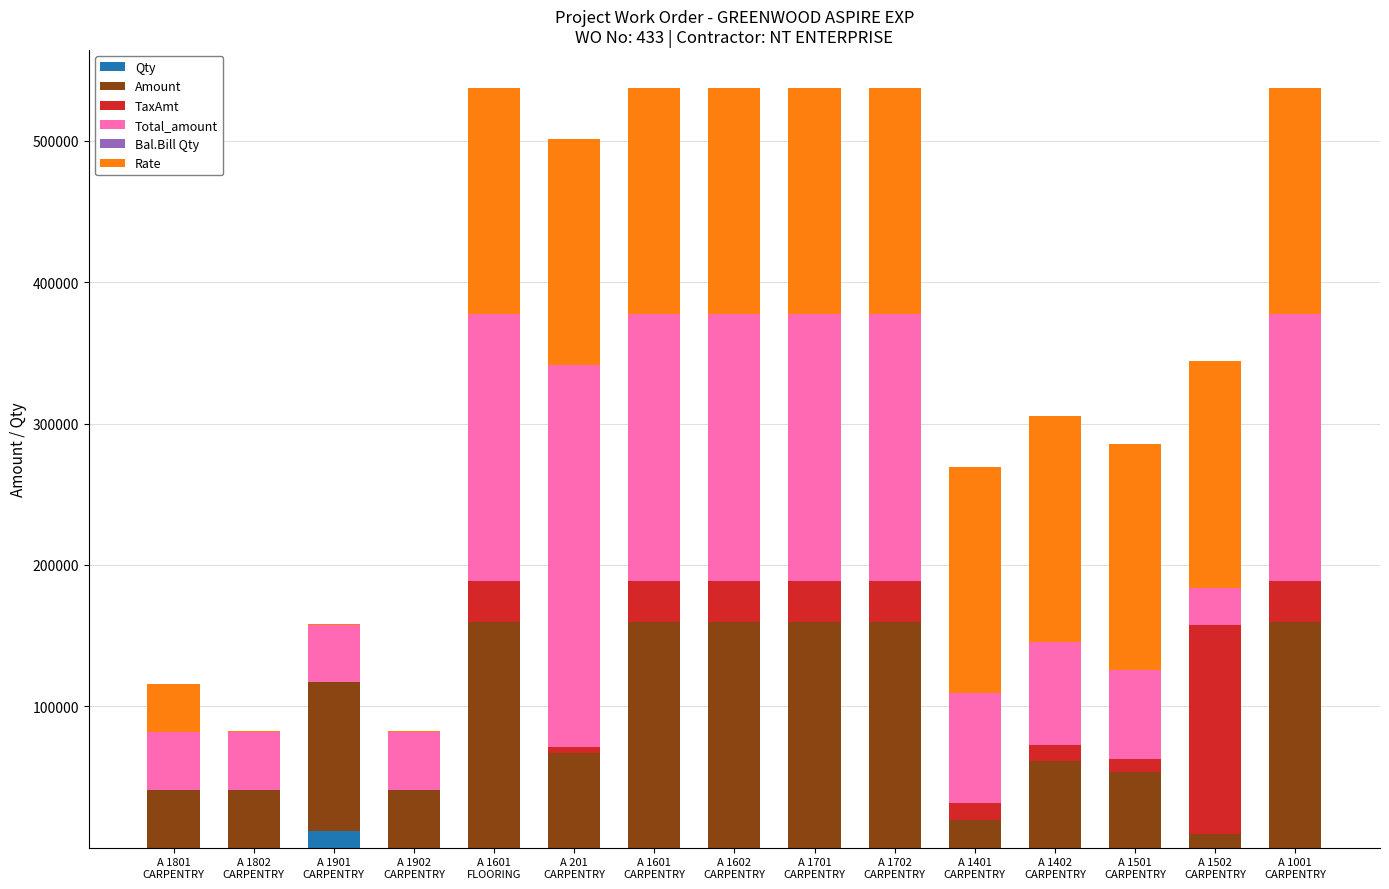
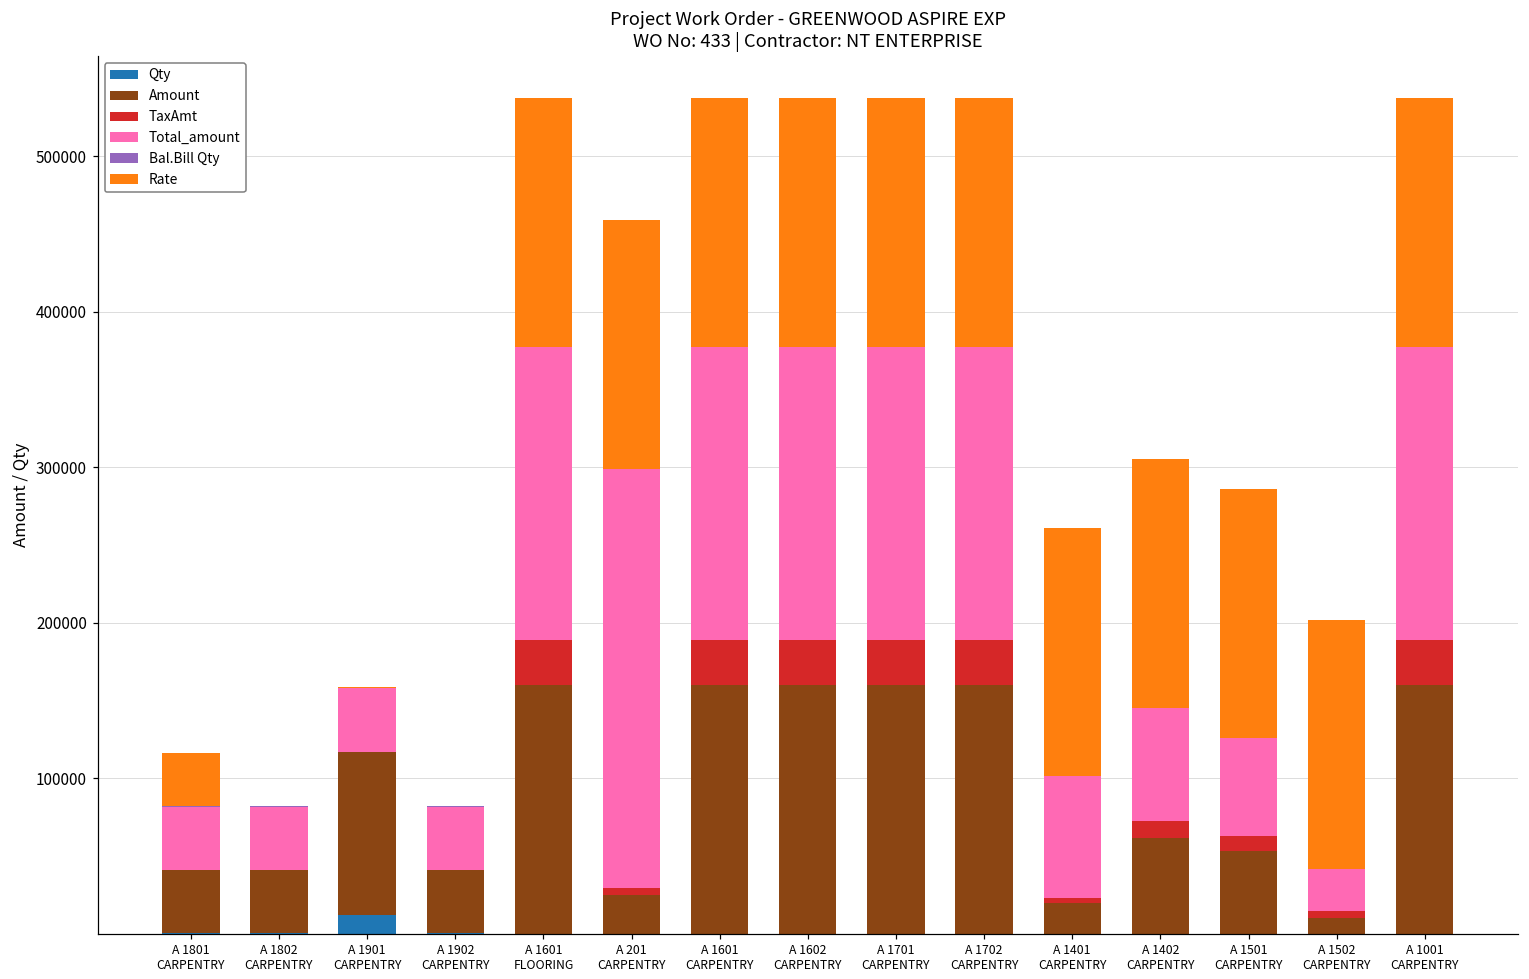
  {
    "Qty": {
      "A 1901 CARPENTRY": 12000
    },
    "Amount": {
      "A 1801 CARPENTRY": 41000,
      "A 1802 CARPENTRY": 41000,
      "A 1901 CARPENTRY": 105000,
      "A 1902 CARPENTRY": 41000,
      "A 1601 FLOORING": 160000,
-     "A 201 CARPENTRY": 67000,
+     "A 201 CARPENTRY": 25000,
      "A 1601 CARPENTRY": 160000,
      "A 1602 CARPENTRY": 160000,
      "A 1701 CARPENTRY": 160000,
      "A 1702 CARPENTRY": 160000,
      "A 1401 CARPENTRY": 20000,
      "A 1402 CARPENTRY": 62000,
      "A 1501 CARPENTRY": 53000,
      "A 1502 CARPENTRY": 10000,
      "A 1001 CARPENTRY": 160000
    },
    "TaxAmt": {
      "A 1801 CARPENTRY": 0,
      "A 1802 CARPENTRY": 0,
      "A 1901 CARPENTRY": 0,
      "A 1902 CARPENTRY": 0,
      "A 1601 FLOORING": 29000,
      "A 201 CARPENTRY": 4000,
      "A 1601 CARPENTRY": 29000,
      "A 1602 CARPENTRY": 29000,
      "A 1701 CARPENTRY": 29000,
      "A 1702 CARPENTRY": 29000,
-     "A 1401 CARPENTRY": 12000,
+     "A 1401 CARPENTRY": 3000,
      "A 1402 CARPENTRY": 11000,
      "A 1501 CARPENTRY": 10000,
-     "A 1502 CARPENTRY": 147000,
+     "A 1502 CARPENTRY": 5000,
      "A 1001 CARPENTRY": 29000
    },
    "Bal.Bill Qty": {
      "A 1801 CARPENTRY": 41000,
      "A 1802 CARPENTRY": 41000,
      "A 1901 CARPENTRY": 41000,
      "A 1902 CARPENTRY": 41000,
      "A 1601 FLOORING": 189000,
      "A 201 CARPENTRY": 270000,
      "A 1601 CARPENTRY": 189000,
      "A 1602 CARPENTRY": 189000,
      "A 1701 CARPENTRY": 189000,
      "A 1702 CARPENTRY": 189000,
      "A 1401 CARPENTRY": 78000,
      "A 1402 CARPENTRY": 73000,
      "A 1501 CARPENTRY": 63000,
      "A 1502 CARPENTRY": 27000,
      "A 1001 CARPENTRY": 189000
    },
    "Rate": {
      "A 1801 CARPENTRY": 34000,
      "A 1601 FLOORING": 160000,
      "A 201 CARPENTRY": 160000,
      "A 1601 CARPENTRY": 160000,
      "A 1602 CARPENTRY": 160000,
      "A 1701 CARPENTRY": 160000,
      "A 1702 CARPENTRY": 160000,
      "A 1401 CARPENTRY": 160000,
      "A 1402 CARPENTRY": 160000,
      "A 1501 CARPENTRY": 160000,
      "A 1502 CARPENTRY": 160000,
      "A 1001 CARPENTRY": 160000
    }
  }
